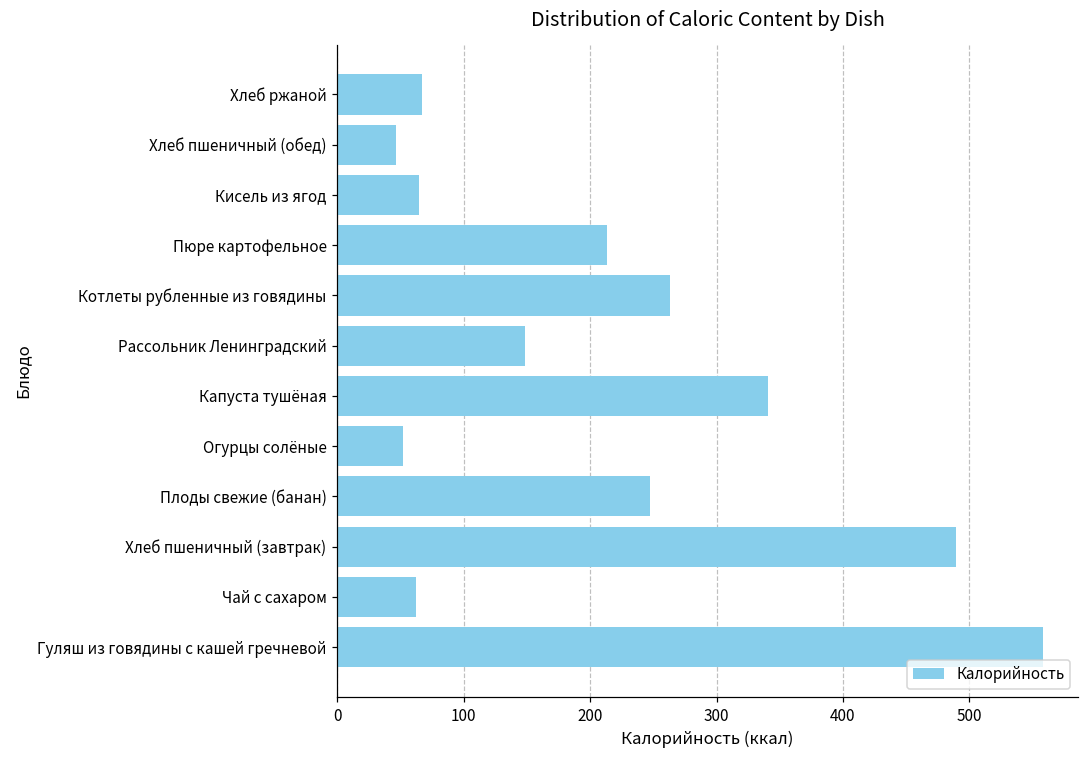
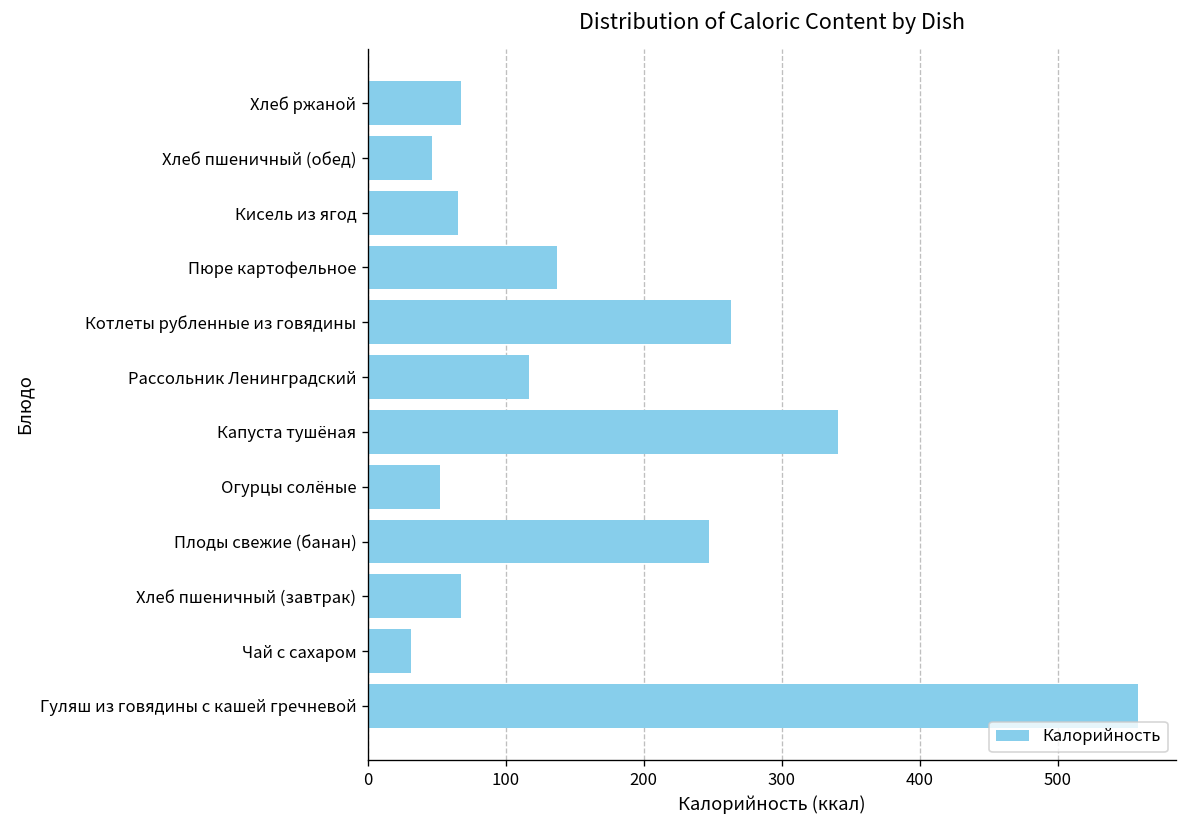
  {
    "Хлеб ржаной": 67,
    "Хлеб пшеничный (обед)": 47,
    "Кисель из ягод": 65,
-   "Пюре картофельное": 214,
+   "Пюре картофельное": 137,
    "Котлеты рубленные из говядины": 263,
-   "Рассольник Ленинградский": 148,
+   "Рассольник Ленинградский": 117,
    "Капуста тушёная": 341,
    "Огурцы солёные": 52,
    "Плоды свежие (банан)": 247,
-   "Хлеб пшеничный (завтрак)": 489,
-   "Чай с сахаром": 62,
+   "Хлеб пшеничный (завтрак)": 67,
+   "Чай с сахаром": 31,
    "Гуляш из говядины с кашей гречневой": 558
  }
